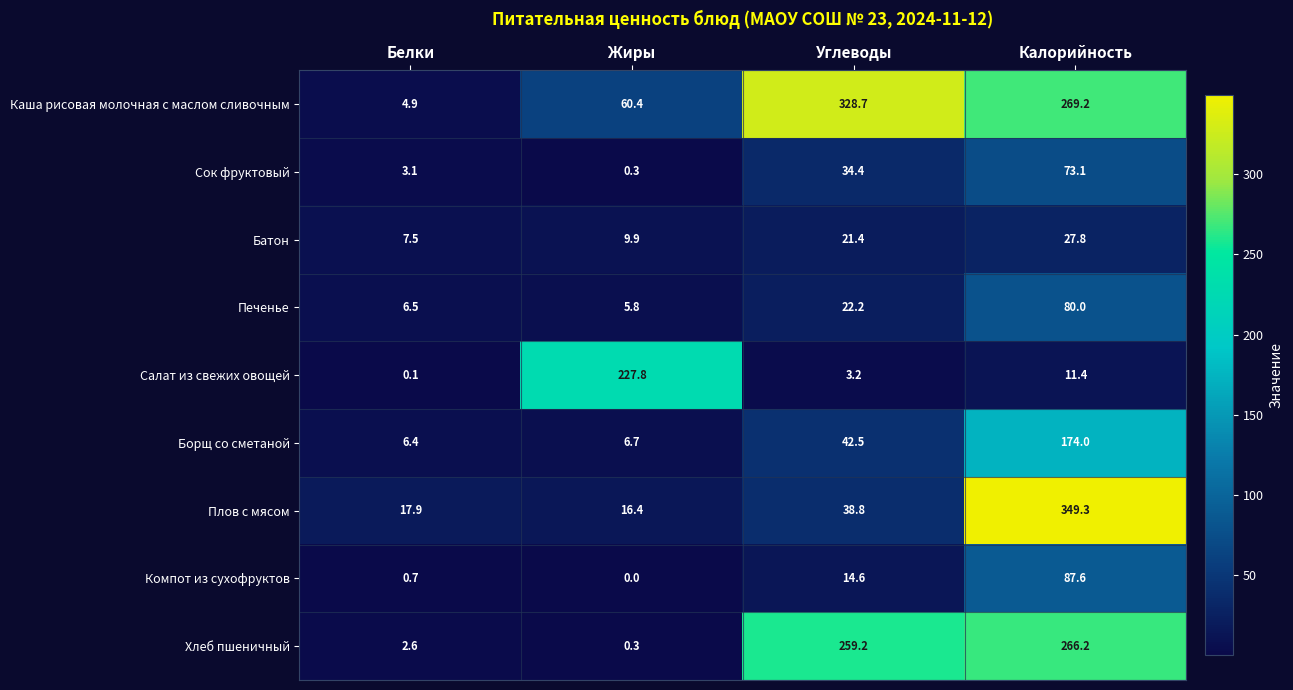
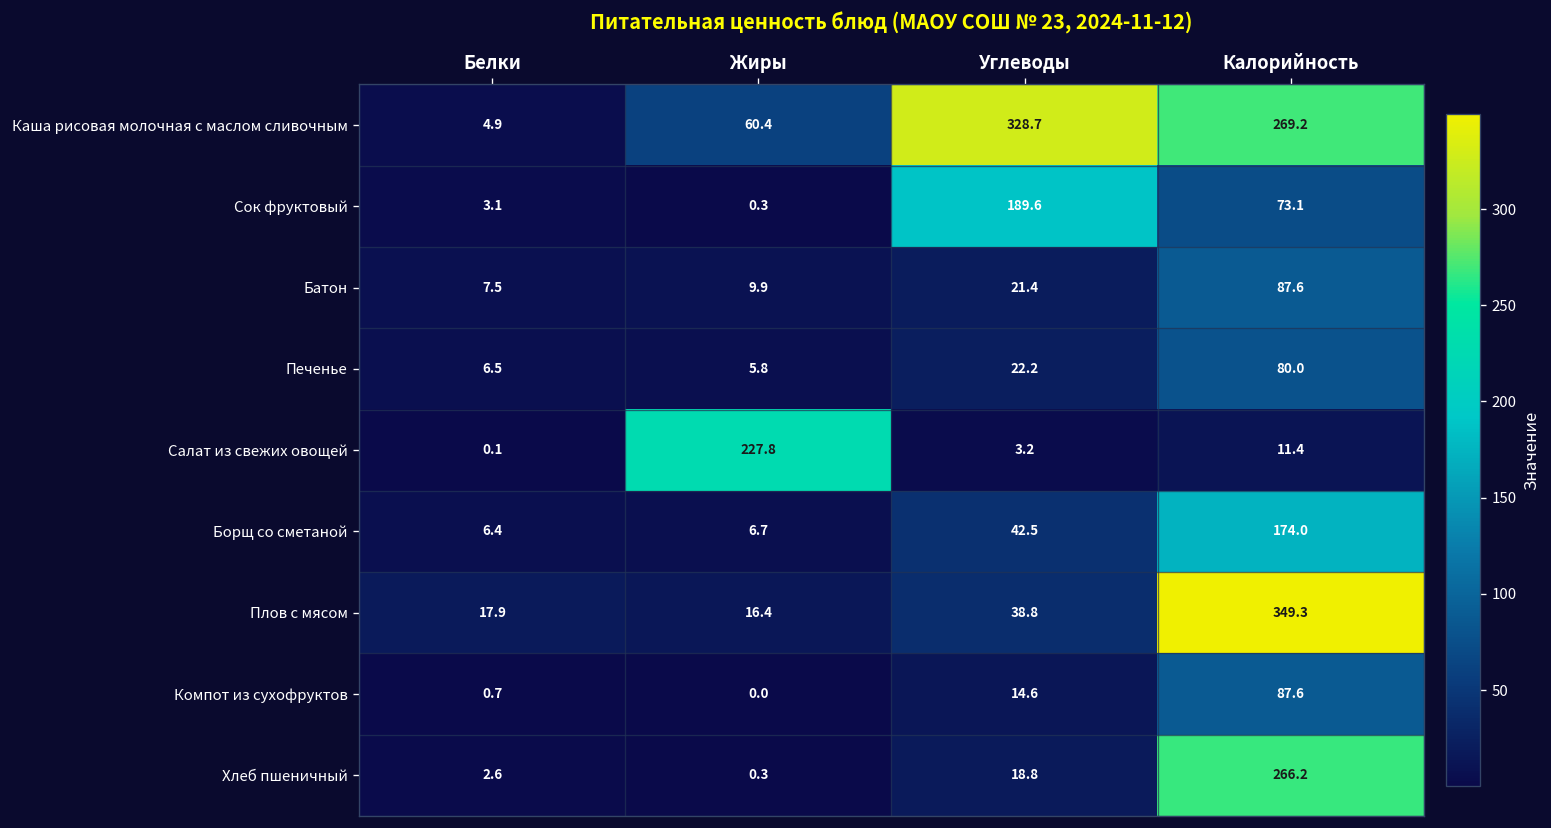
  {
    "Каша рисовая молочная с маслом сливочным": {
      "Белки": 4.9,
      "Жиры": 60.4,
      "Углеводы": 328.7,
      "Калорийность": 269.2
    },
    "Сок фруктовый": {
      "Белки": 3.1,
      "Жиры": 0.3,
-     "Углеводы": 34.4,
+     "Углеводы": 189.6,
      "Калорийность": 73.1
    },
    "Батон": {
      "Белки": 7.5,
      "Жиры": 9.9,
      "Углеводы": 21.4,
-     "Калорийность": 27.8
+     "Калорийность": 87.6
    },
    "Печенье": {
      "Белки": 6.5,
      "Жиры": 5.8,
      "Углеводы": 22.2,
      "Калорийность": 80.0
    },
    "Салат из свежих овощей": {
      "Белки": 0.1,
      "Жиры": 227.8,
      "Углеводы": 3.2,
      "Калорийность": 11.4
    },
    "Борщ со сметаной": {
      "Белки": 6.4,
      "Жиры": 6.7,
      "Углеводы": 42.5,
      "Калорийность": 174.0
    },
    "Плов с мясом": {
      "Белки": 17.9,
      "Жиры": 16.4,
      "Углеводы": 38.8,
      "Калорийность": 349.3
    },
    "Компот из сухофруктов": {
      "Белки": 0.7,
      "Жиры": 0.0,
      "Углеводы": 14.6,
      "Калорийность": 87.6
    },
    "Хлеб пшеничный": {
      "Белки": 2.6,
      "Жиры": 0.3,
-     "Углеводы": 259.2,
+     "Углеводы": 18.8,
      "Калорийность": 266.2
    }
  }
